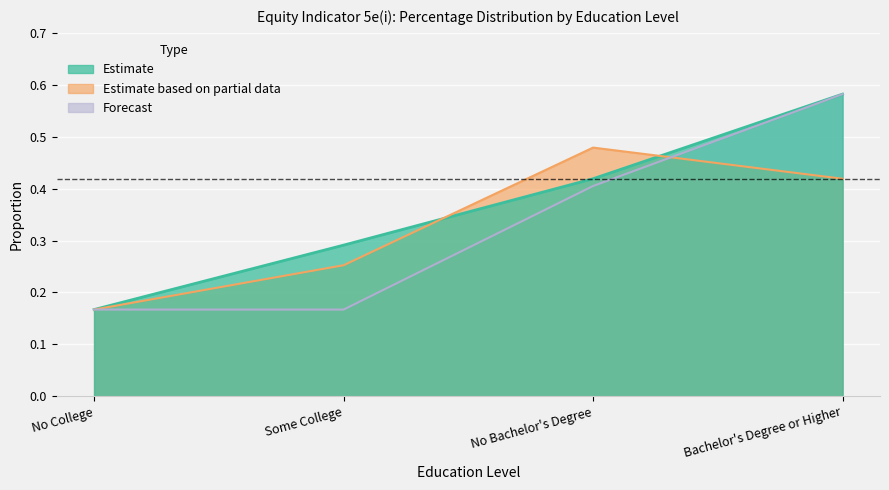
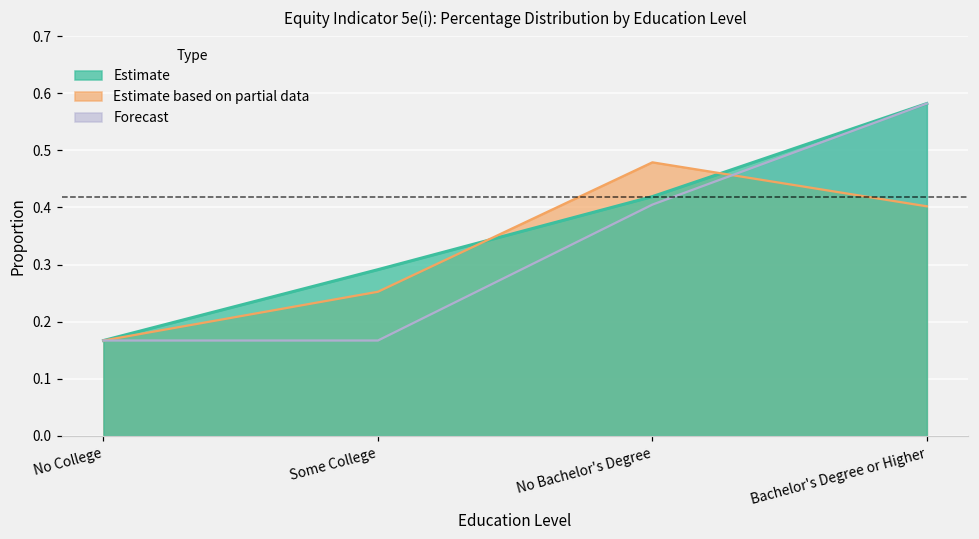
  {
    "Forecast": {
      "Some College": 0.17,
      "No Bachelor's Degree": 0.41
    },
    "Estimate based on partial data": {
      "Some College": 0.25,
      "No Bachelor's Degree": 0.48,
-     "Bachelor's Degree or Higher": 0.42
+     "Bachelor's Degree or Higher": 0.40
    },
    "Estimate": {
      "Some College": 0.29,
      "No Bachelor's Degree": 0.42
    }
  }
